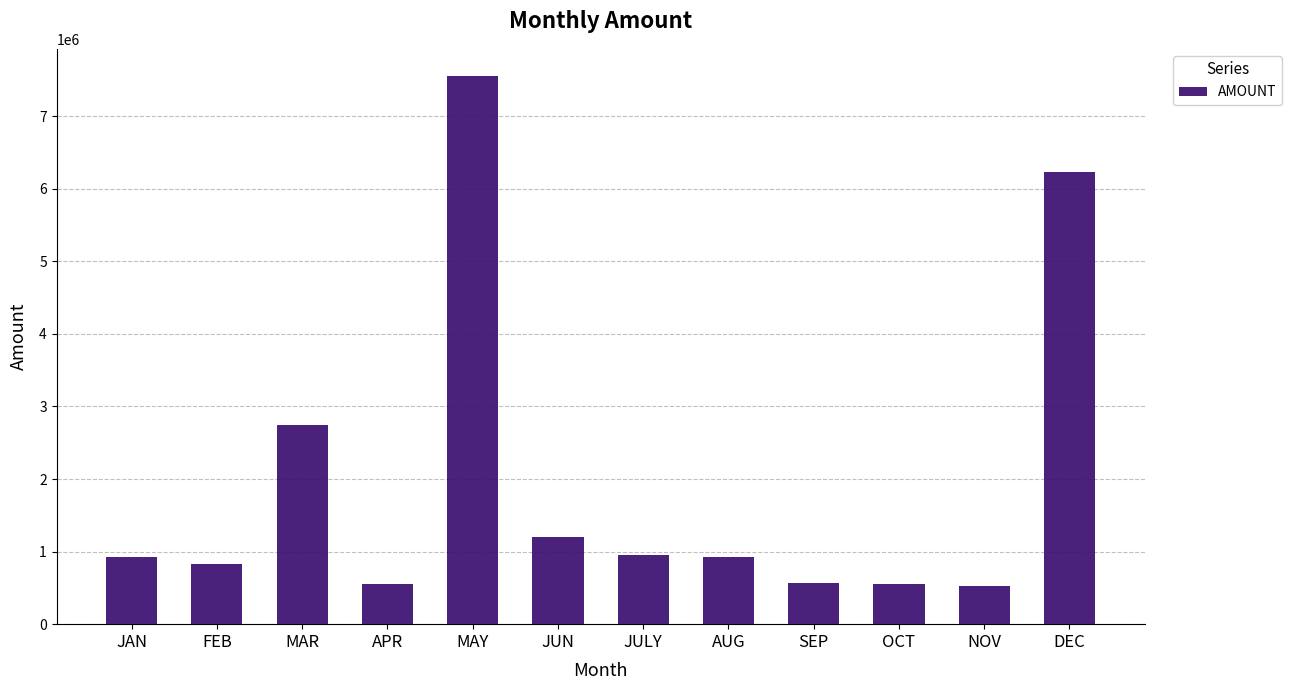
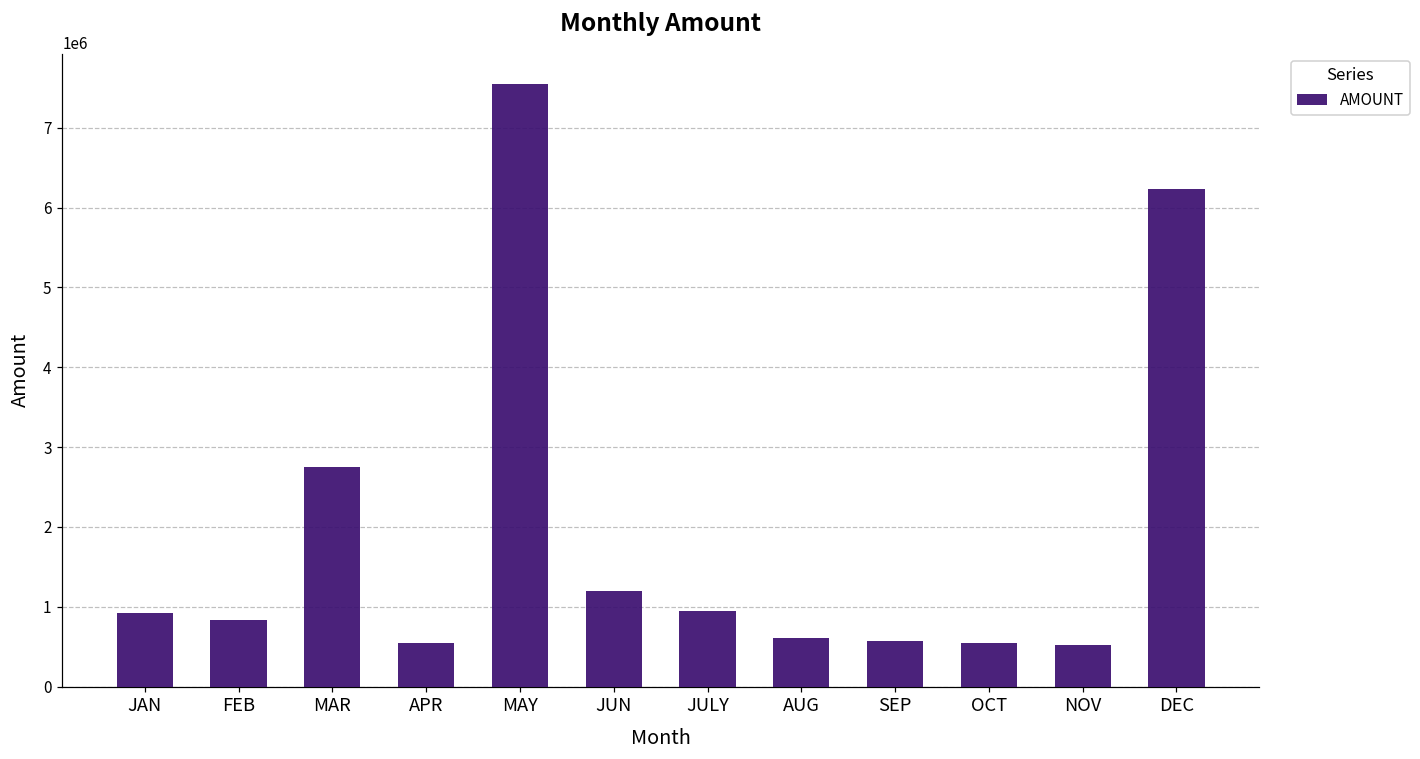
  {
    "JAN": 900000,
    "FEB": 800000,
    "MAR": 2800000,
    "APR": 600000,
    "MAY": 7600000,
    "JUN": 1200000,
    "JULY": 1000000,
-   "AUG": 900000,
+   "AUG": 600000,
    "SEP": 600000,
    "OCT": 600000,
    "NOV": 500000,
    "DEC": 6200000
  }
